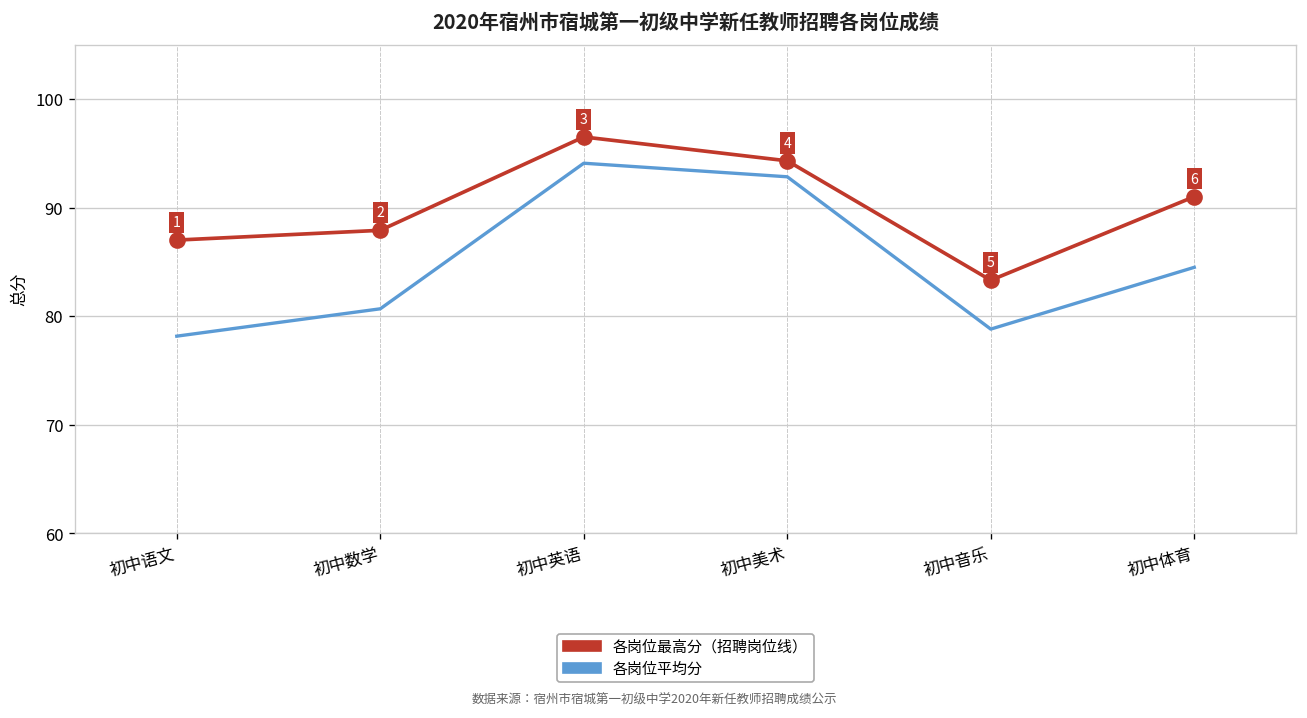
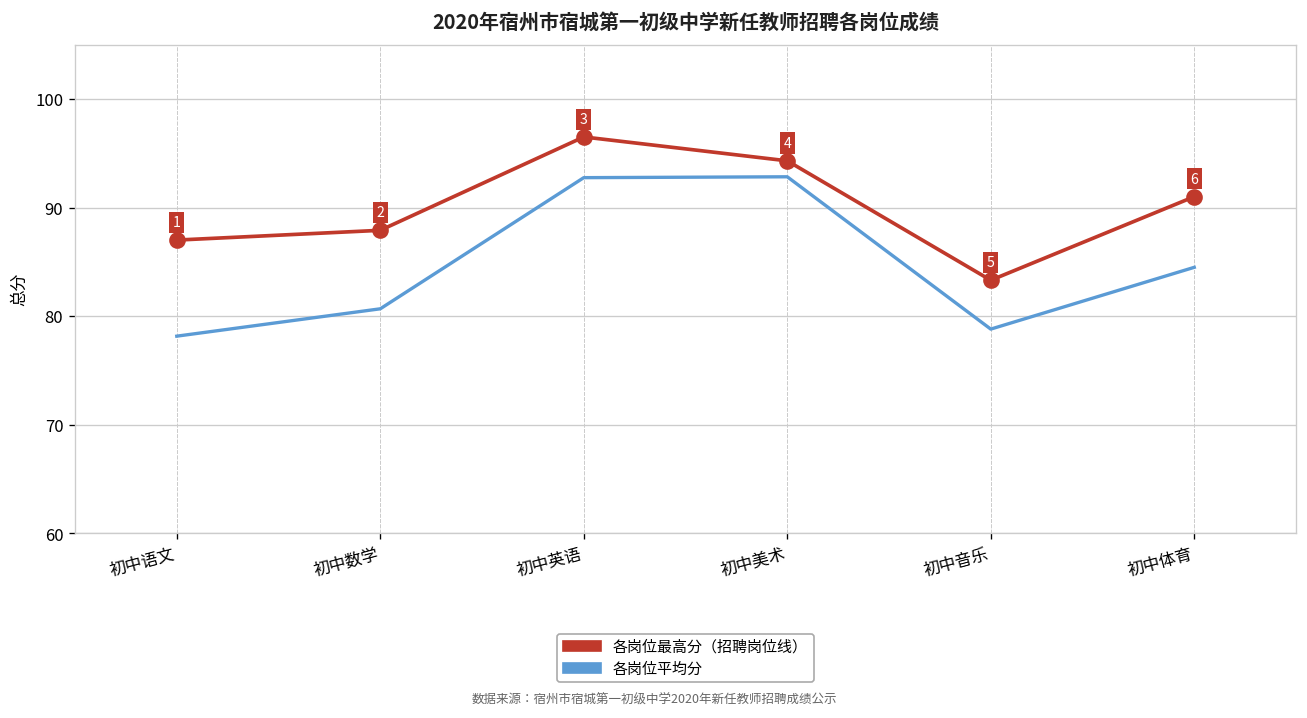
  {
    "各岗位平均分": {
      "初中语文": 78,
      "初中数学": 81,
-     "初中英语": 94,
+     "初中英语": 93,
      "初中美术": 93,
      "初中音乐": 79,
      "初中体育": 84
    }
  }
